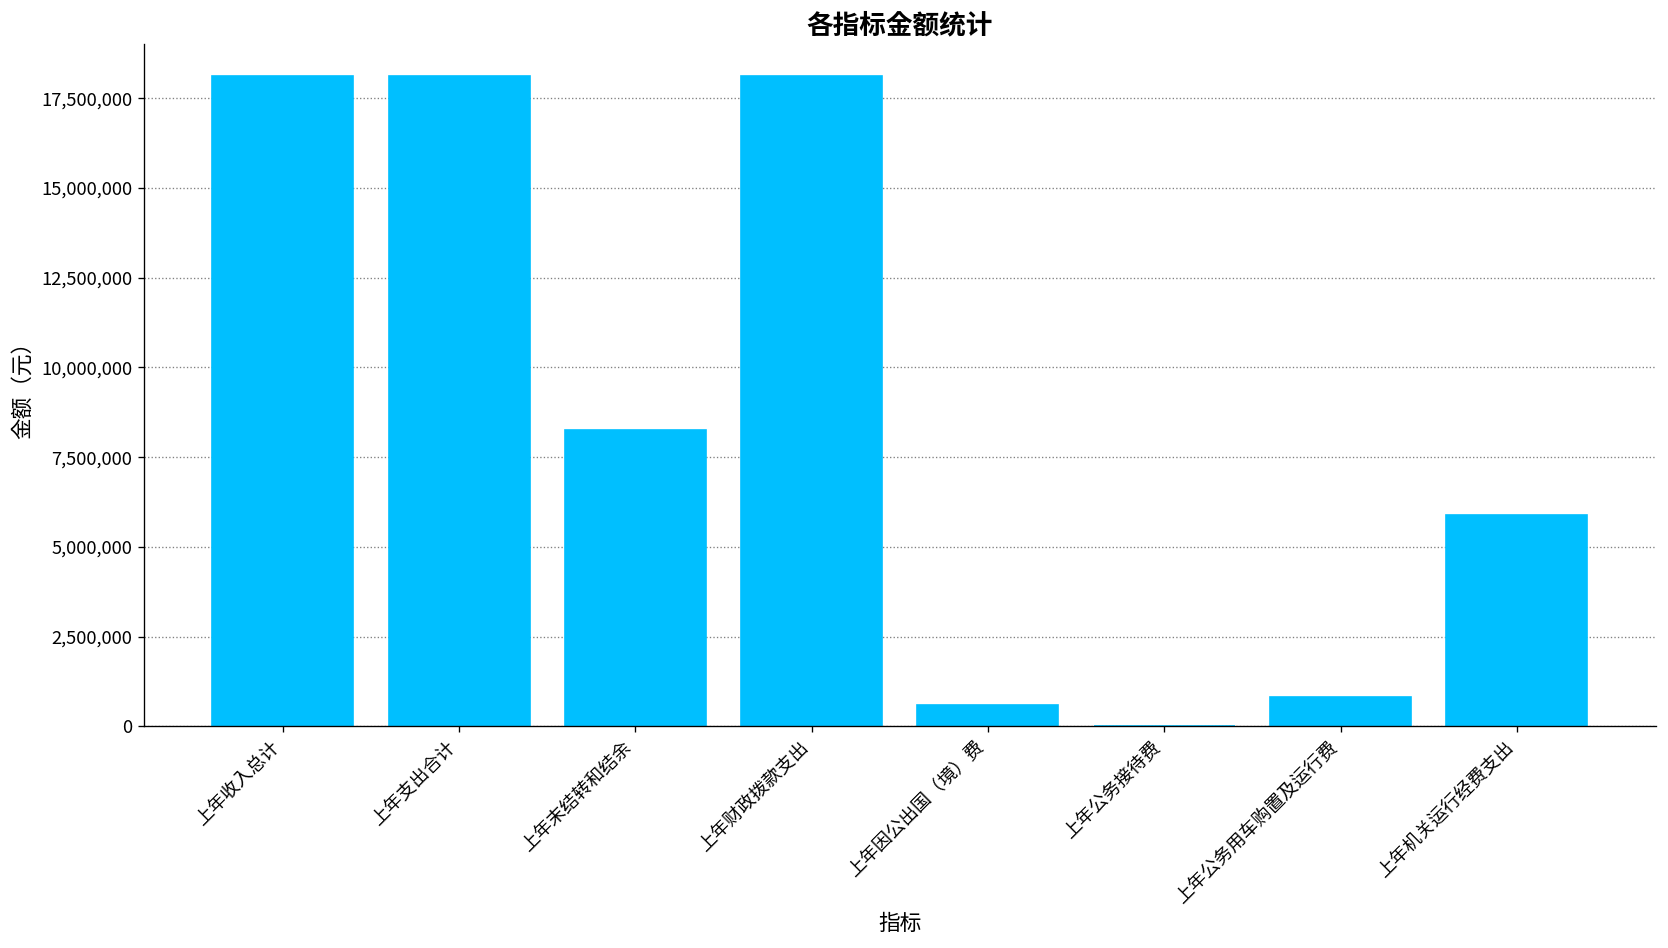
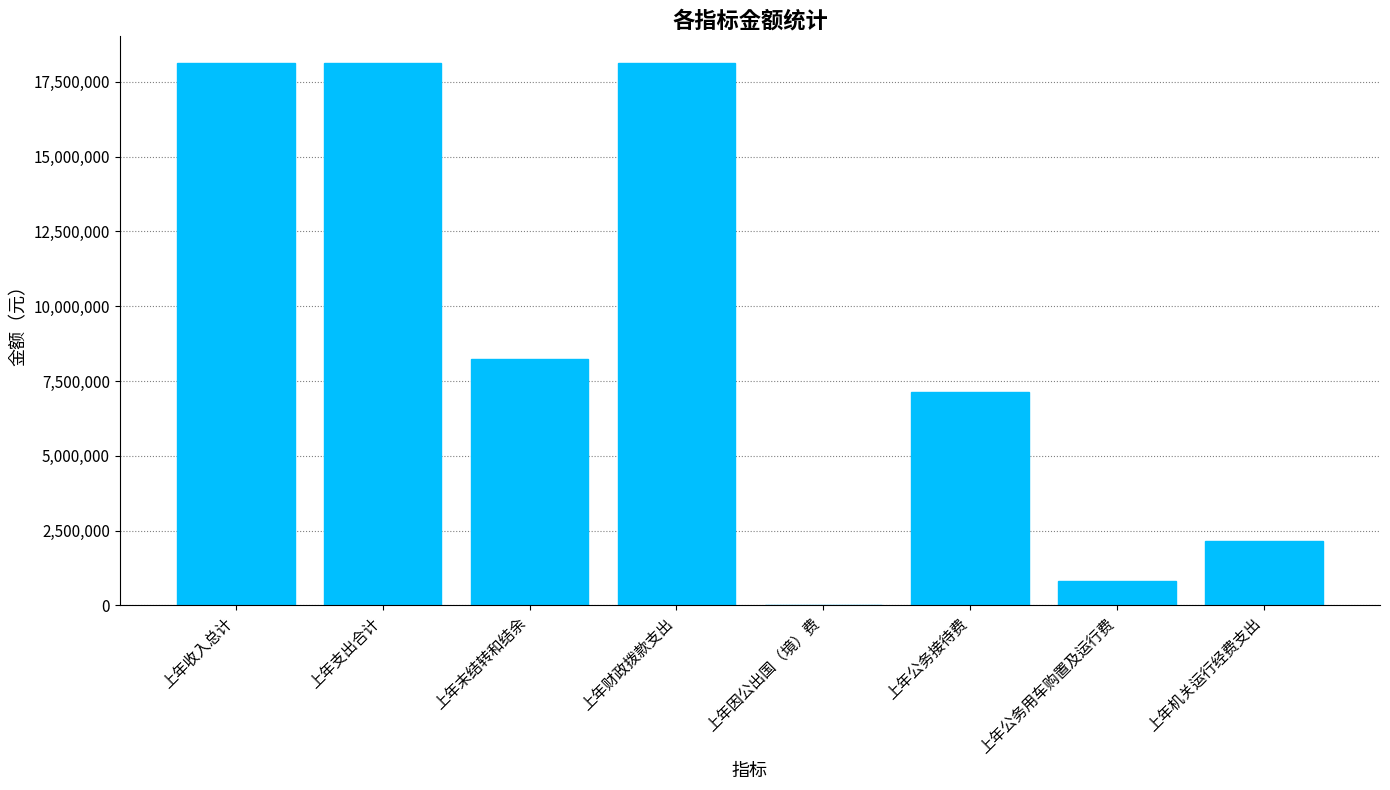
  {
    "上年收入总计": "18,100,000",
    "上年支出合计": "18,100,000",
    "上年末结转和结余": "8,200,000",
    "上年财政拨款支出": "18,100,000",
-   "上年因公出国（境）费": "600,000",
-   "上年公务接待费": "0",
+   "上年因公出国（境）费": "0",
+   "上年公务接待费": "7,100,000",
    "上年公务用车购置及运行费": "800,000",
-   "上年机关运行经费支出": "5,900,000"
+   "上年机关运行经费支出": "2,200,000"
  }
